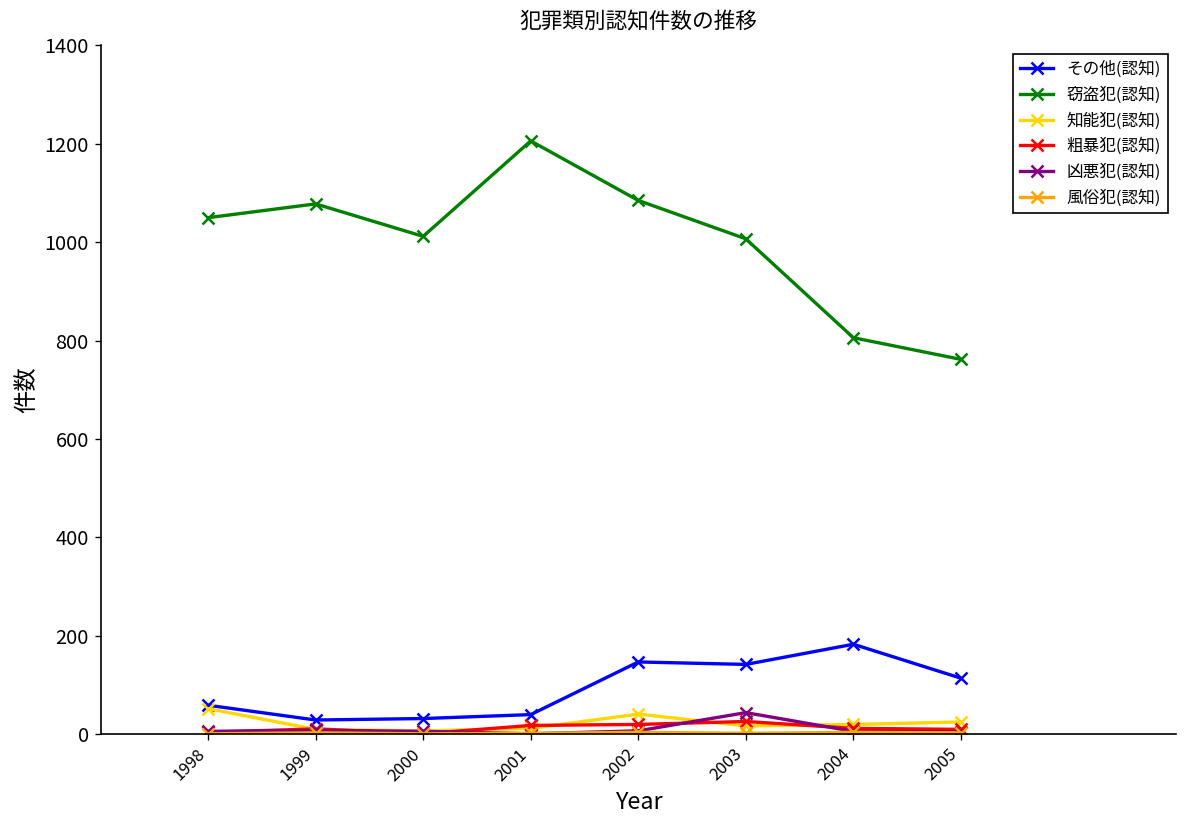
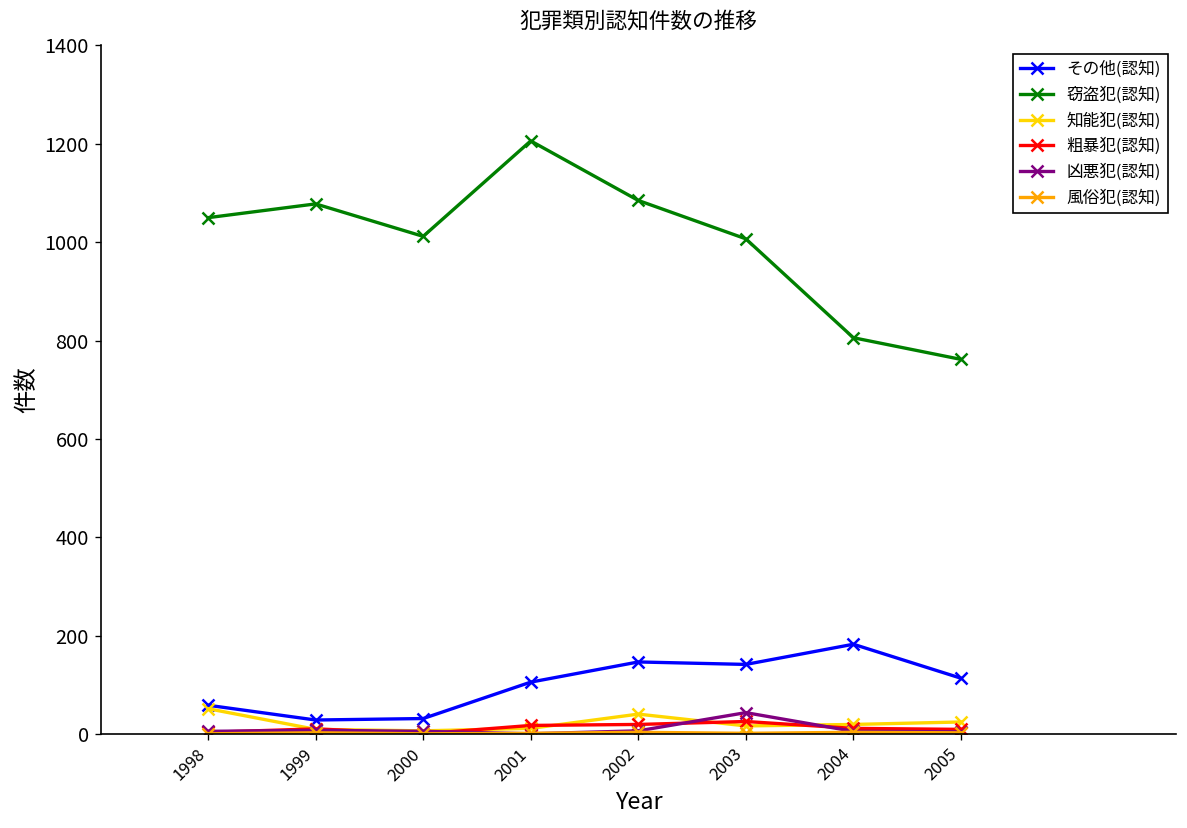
  {
    "その他(認知)": {
      "1998": 60,
      "1999": 30,
      "2000": 30,
-     "2001": 40,
+     "2001": 110,
      "2002": 150,
      "2003": 140,
      "2004": 180,
      "2005": 110
    },
    "窃盗犯(認知)": {
      "1998": 1050,
      "1999": 1080,
      "2000": 1010,
      "2001": 1210,
      "2002": 1090,
      "2003": 1010,
      "2004": 810,
      "2005": 760
    },
    "粗暴犯(認知)": {
      "2002": 20,
      "2003": 30
    },
    "凶悪犯(認知)": {
      "2003": 40
    }
  }
